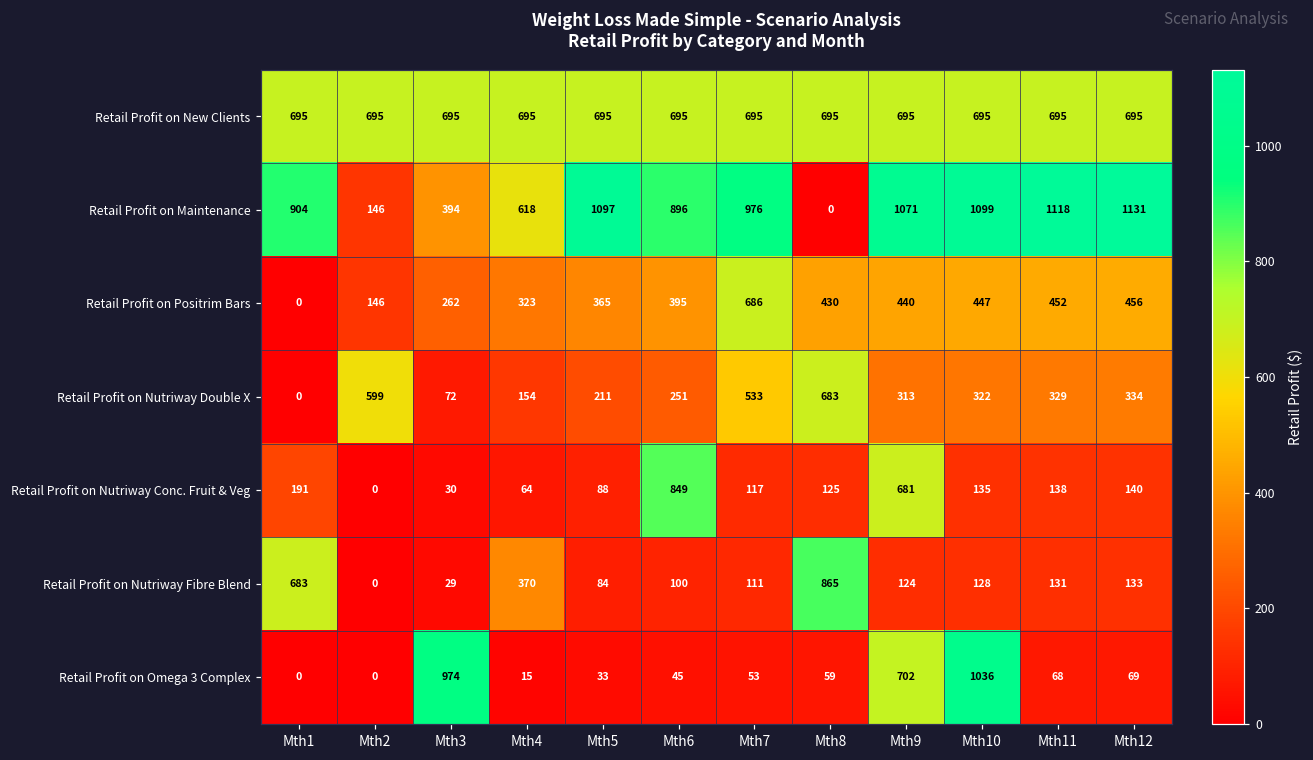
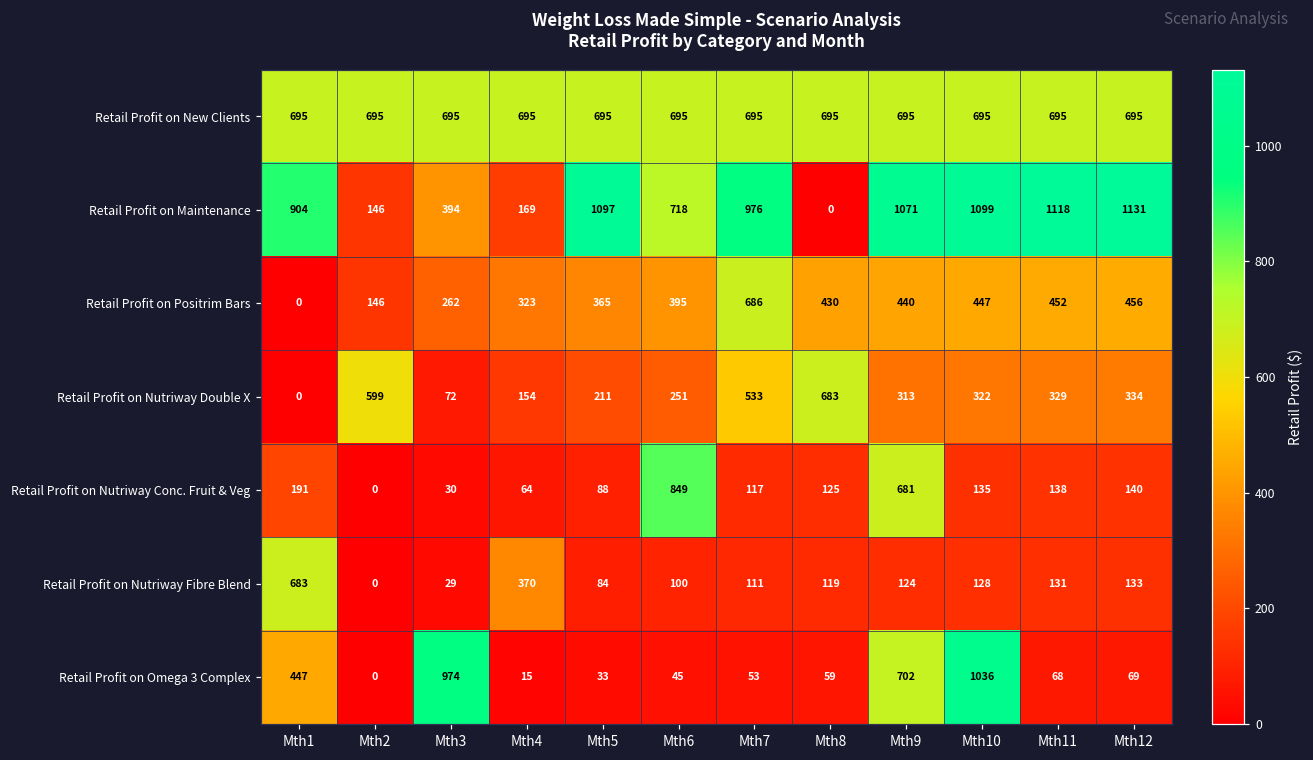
  {
    "Retail Profit on New Clients": {
      "Mth1": 695,
      "Mth2": 695,
      "Mth3": 695,
      "Mth4": 695,
      "Mth5": 695,
      "Mth6": 695,
      "Mth7": 695,
      "Mth8": 695,
      "Mth9": 695,
      "Mth10": 695,
      "Mth11": 695,
      "Mth12": 695
    },
    "Retail Profit on Maintenance": {
      "Mth1": 904,
      "Mth2": 146,
      "Mth3": 394,
-     "Mth4": 618,
+     "Mth4": 169,
      "Mth5": 1097,
-     "Mth6": 896,
+     "Mth6": 718,
      "Mth7": 976,
      "Mth8": 0,
      "Mth9": 1071,
      "Mth10": 1099,
      "Mth11": 1118,
      "Mth12": 1131
    },
    "Retail Profit on Positrim Bars": {
      "Mth1": 0,
      "Mth2": 146,
      "Mth3": 262,
      "Mth4": 323,
      "Mth5": 365,
      "Mth6": 395,
      "Mth7": 686,
      "Mth8": 430,
      "Mth9": 440,
      "Mth10": 447,
      "Mth11": 452,
      "Mth12": 456
    },
    "Retail Profit on Nutriway Double X": {
      "Mth1": 0,
      "Mth2": 599,
      "Mth3": 72,
      "Mth4": 154,
      "Mth5": 211,
      "Mth6": 251,
      "Mth7": 533,
      "Mth8": 683,
      "Mth9": 313,
      "Mth10": 322,
      "Mth11": 329,
      "Mth12": 334
    },
    "Retail Profit on Nutriway Conc. Fruit & Veg": {
      "Mth1": 191,
      "Mth2": 0,
      "Mth3": 30,
      "Mth4": 64,
      "Mth5": 88,
      "Mth6": 849,
      "Mth7": 117,
      "Mth8": 125,
      "Mth9": 681,
      "Mth10": 135,
      "Mth11": 138,
      "Mth12": 140
    },
    "Retail Profit on Nutriway Fibre Blend": {
      "Mth1": 683,
      "Mth2": 0,
      "Mth3": 29,
      "Mth4": 370,
      "Mth5": 84,
      "Mth6": 100,
      "Mth7": 111,
-     "Mth8": 865,
+     "Mth8": 119,
      "Mth9": 124,
      "Mth10": 128,
      "Mth11": 131,
      "Mth12": 133
    },
    "Retail Profit on Omega 3 Complex": {
-     "Mth1": 0,
+     "Mth1": 447,
      "Mth2": 0,
      "Mth3": 974,
      "Mth4": 15,
      "Mth5": 33,
      "Mth6": 45,
      "Mth7": 53,
      "Mth8": 59,
      "Mth9": 702,
      "Mth10": 1036,
      "Mth11": 68,
      "Mth12": 69
    }
  }
